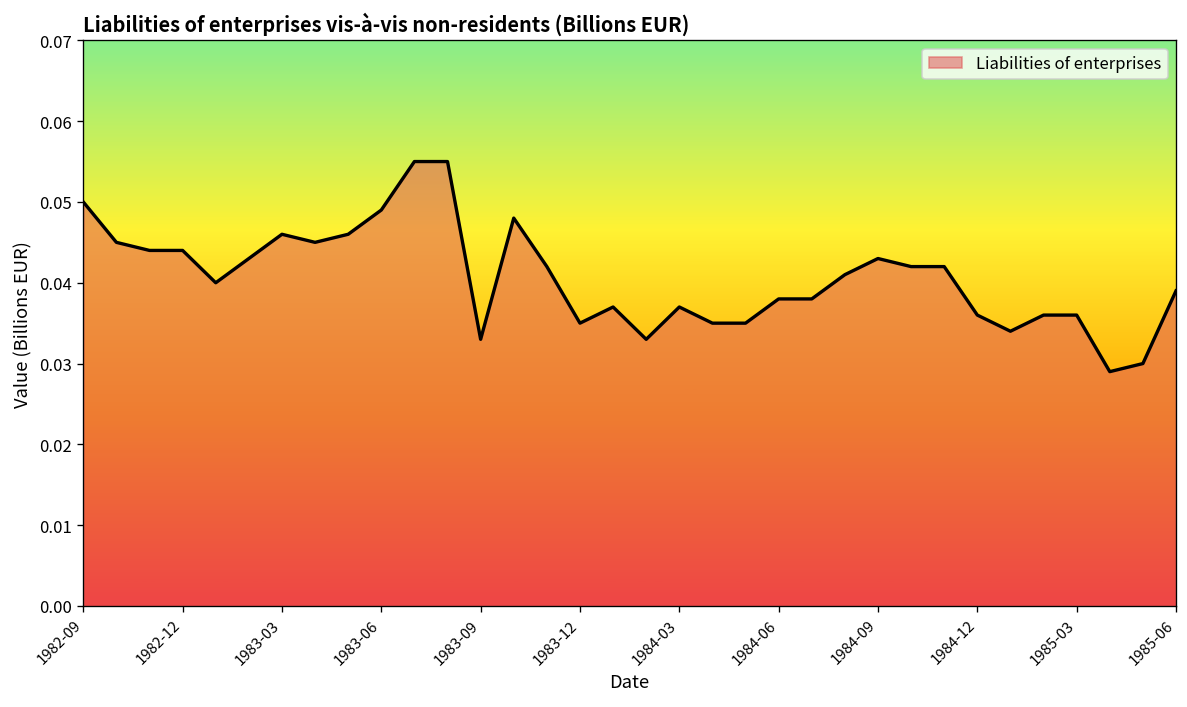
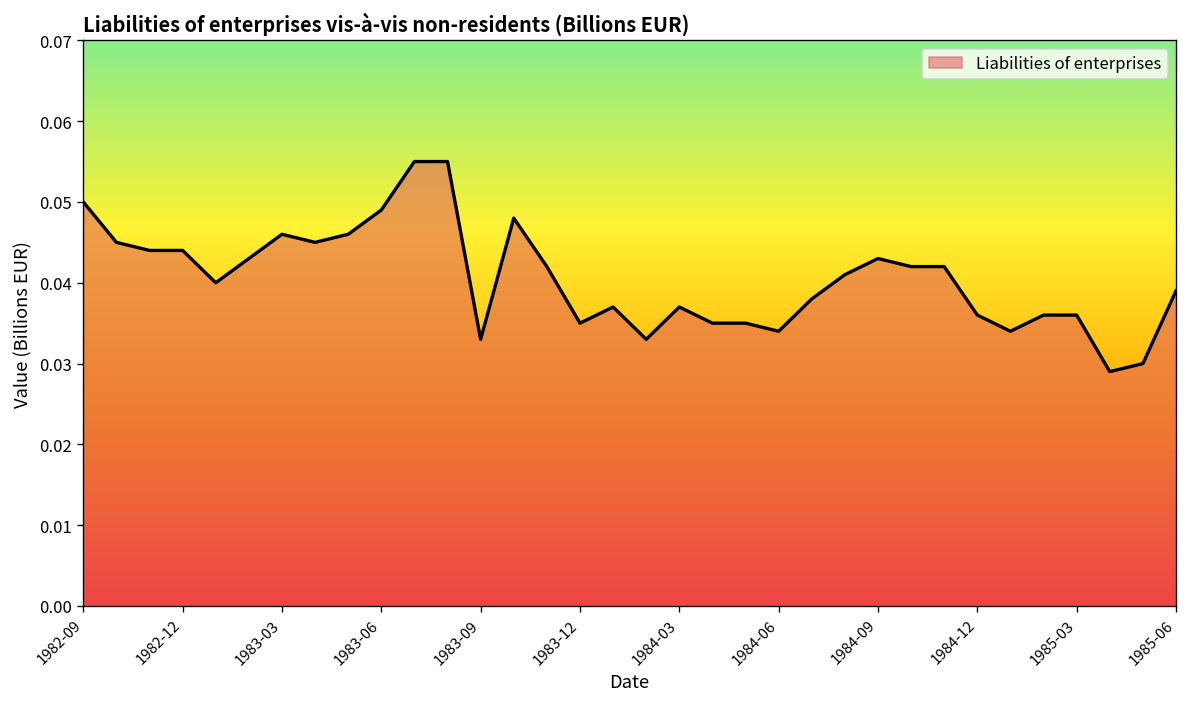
  {
    "1982-09": 0.050,
    "1982-12": 0.044,
    "1983-03": 0.046,
    "1983-06": 0.049,
    "1983-09": 0.033,
    "1983-12": 0.035,
    "1984-03": 0.037,
-   "1984-06": 0.038,
+   "1984-06": 0.034,
    "1984-09": 0.043,
    "1984-12": 0.036,
    "1985-03": 0.036,
    "1985-06": 0.039
  }
